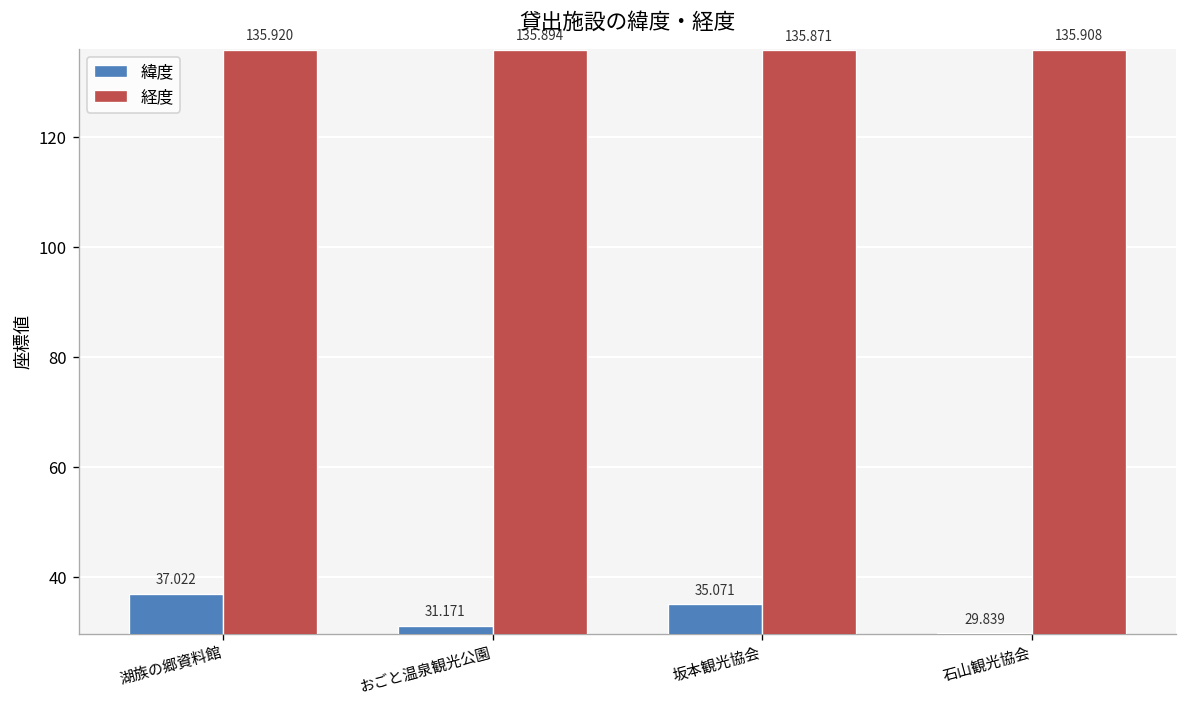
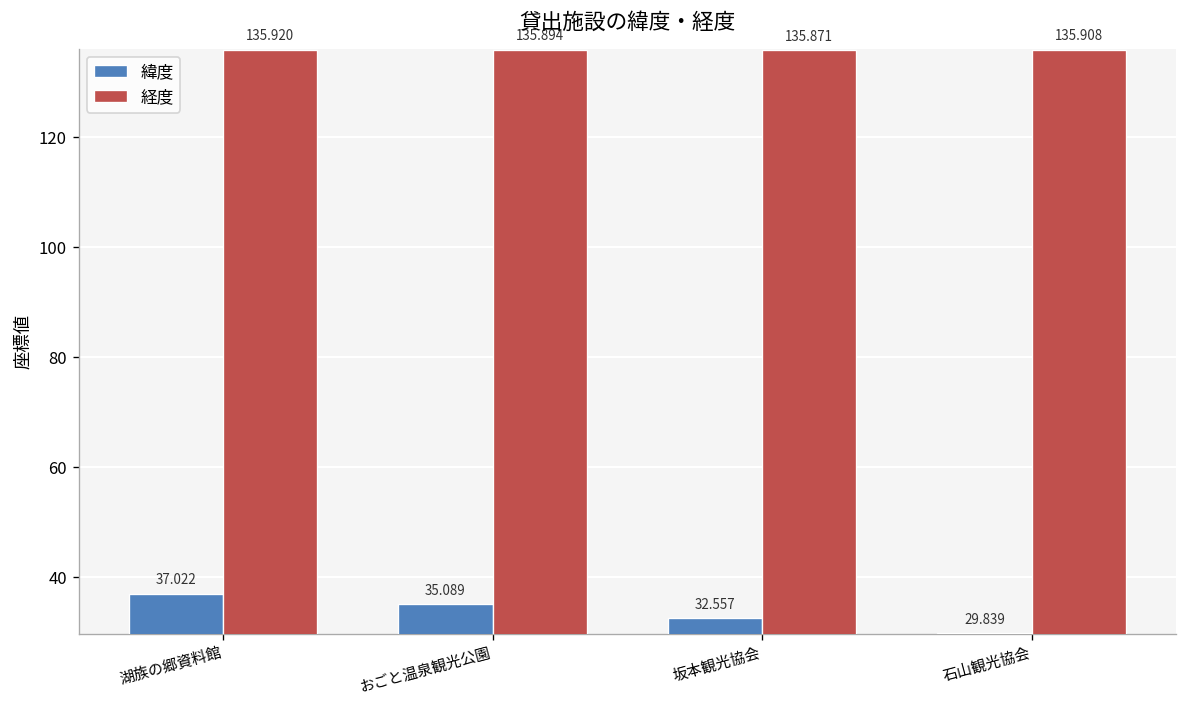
  {
    "緯度": {
      "湖族の郷資料館": 37.022,
-     "おごと温泉観光公園": 31.171,
-     "坂本観光協会": 35.071,
+     "おごと温泉観光公園": 35.089,
+     "坂本観光協会": 32.557,
      "石山観光協会": 29.839
    },
    "経度": {
      "湖族の郷資料館": 135.920,
      "おごと温泉観光公園": 135.894,
      "坂本観光協会": 135.871,
      "石山観光協会": 135.908
    }
  }
